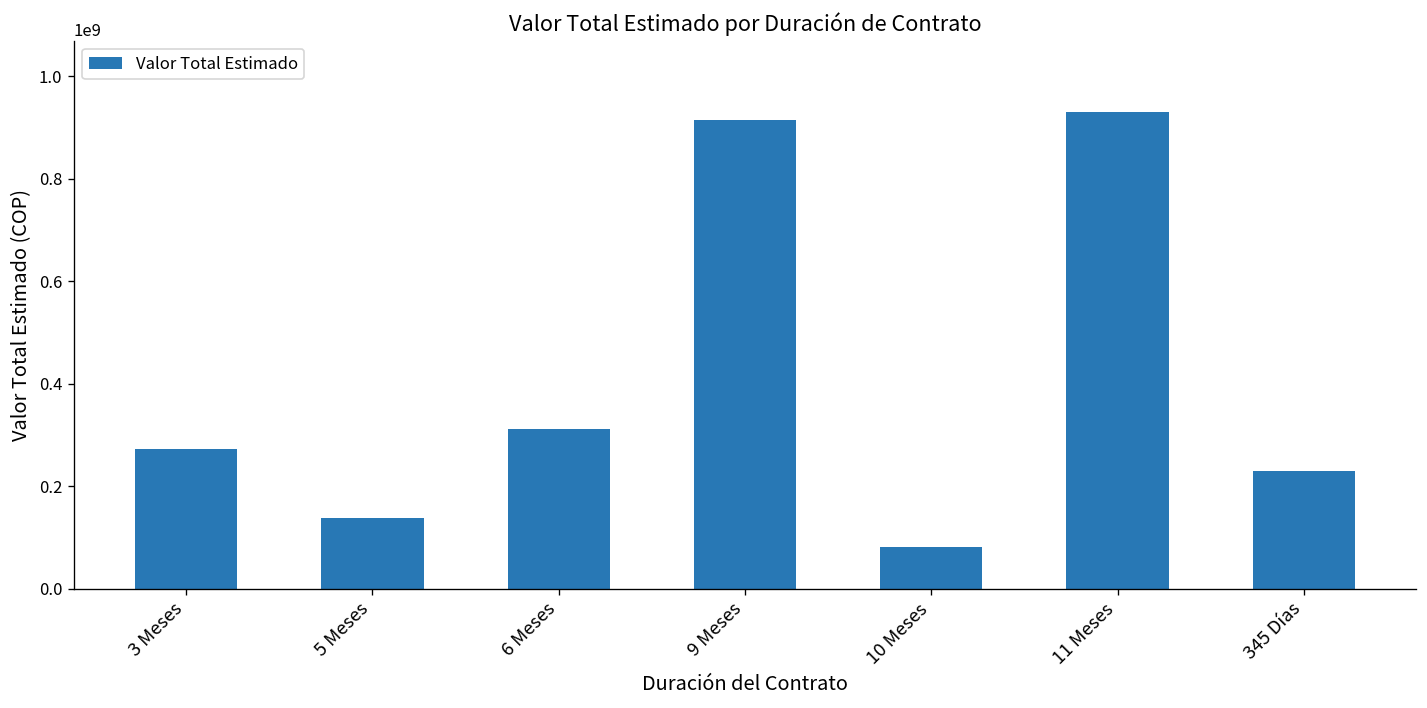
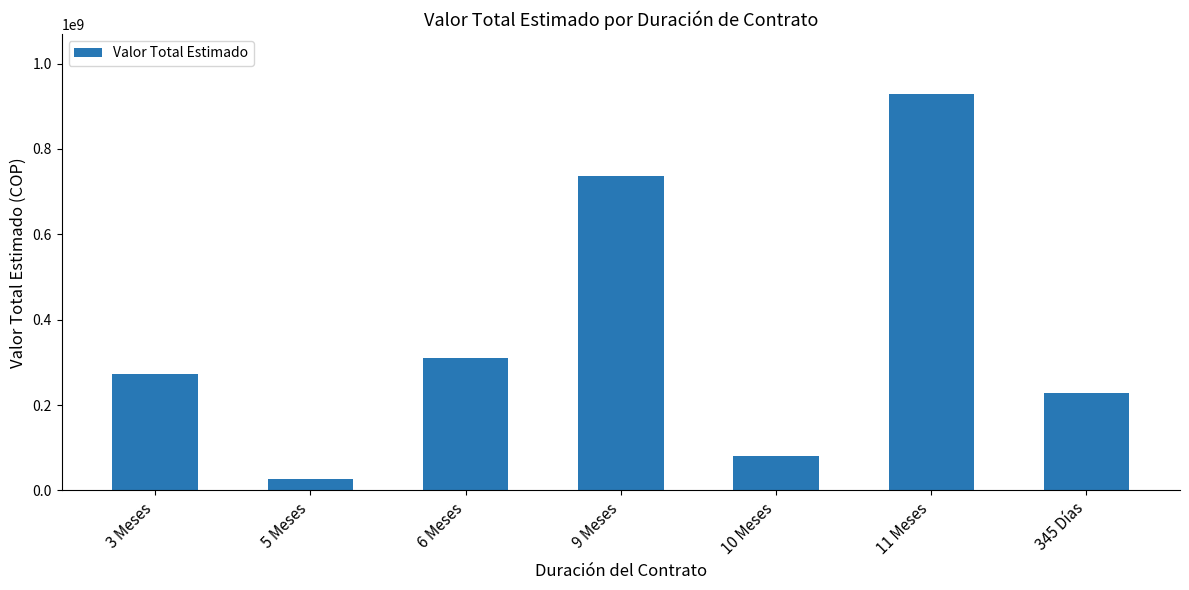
  {
    "3 Meses": 270000000,
-   "5 Meses": 140000000,
+   "5 Meses": 30000000,
    "6 Meses": 310000000,
-   "9 Meses": 920000000,
+   "9 Meses": 740000000,
    "10 Meses": 80000000,
    "11 Meses": 930000000,
    "345 Días": 230000000
  }
